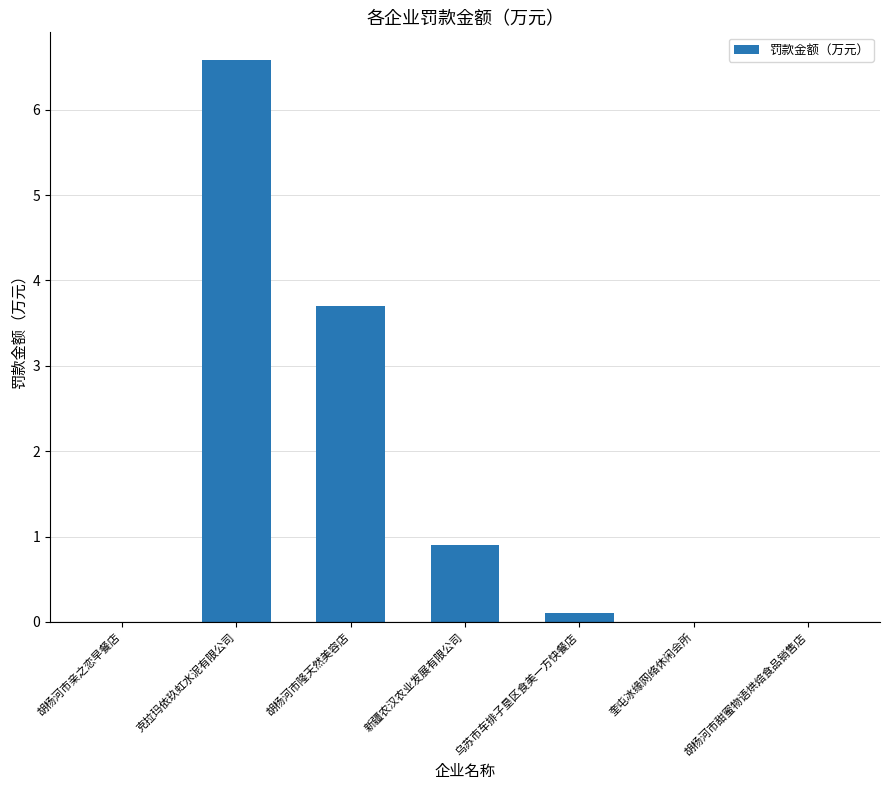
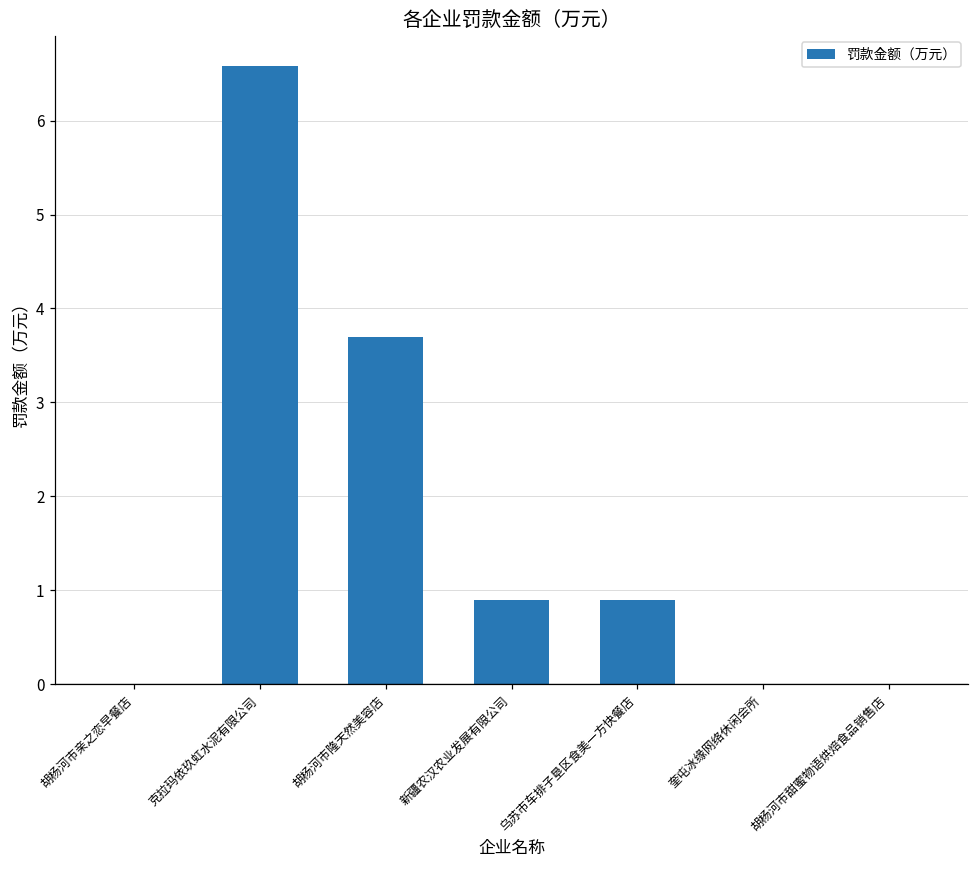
  {
    "胡杨河市亲之恋早餐店": 0.0,
    "克拉玛依玖虹水泥有限公司": 6.6,
    "胡杨河市隆天然美容店": 3.7,
    "新疆农汉农业发展有限公司": 0.9,
-   "乌苏市车排子垦区食美一方快餐店": 0.1,
+   "乌苏市车排子垦区食美一方快餐店": 0.9,
    "奎屯冰缘网络休闲会所": 0.0,
    "胡杨河市甜蜜物语烘焙食品销售店": 0.0
  }
